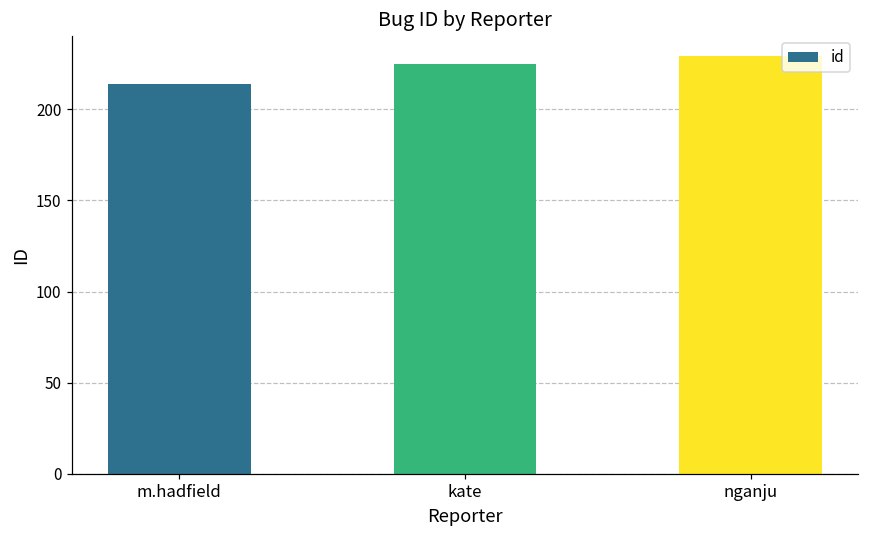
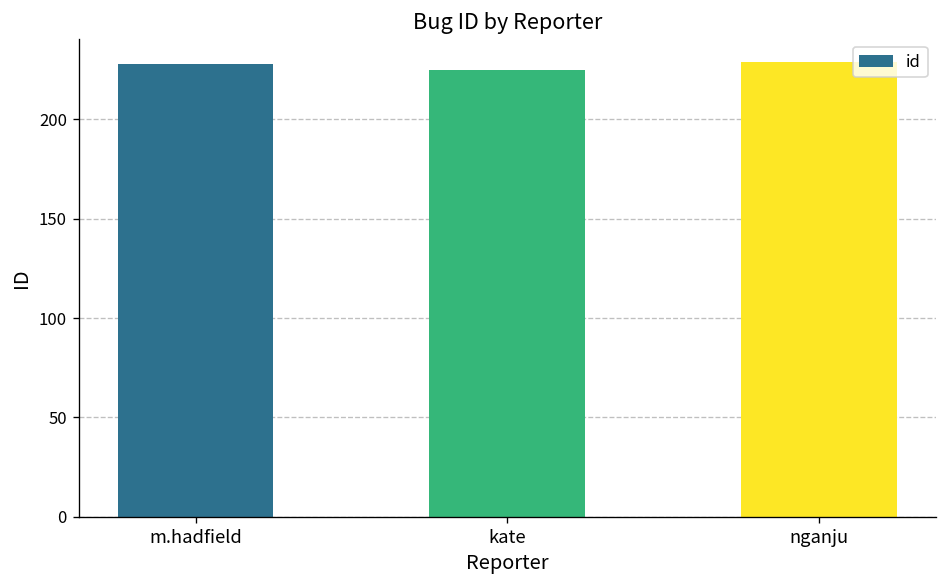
  {
-   "m.hadfield": 214,
+   "m.hadfield": 228,
    "kate": 225,
    "nganju": 229
  }
